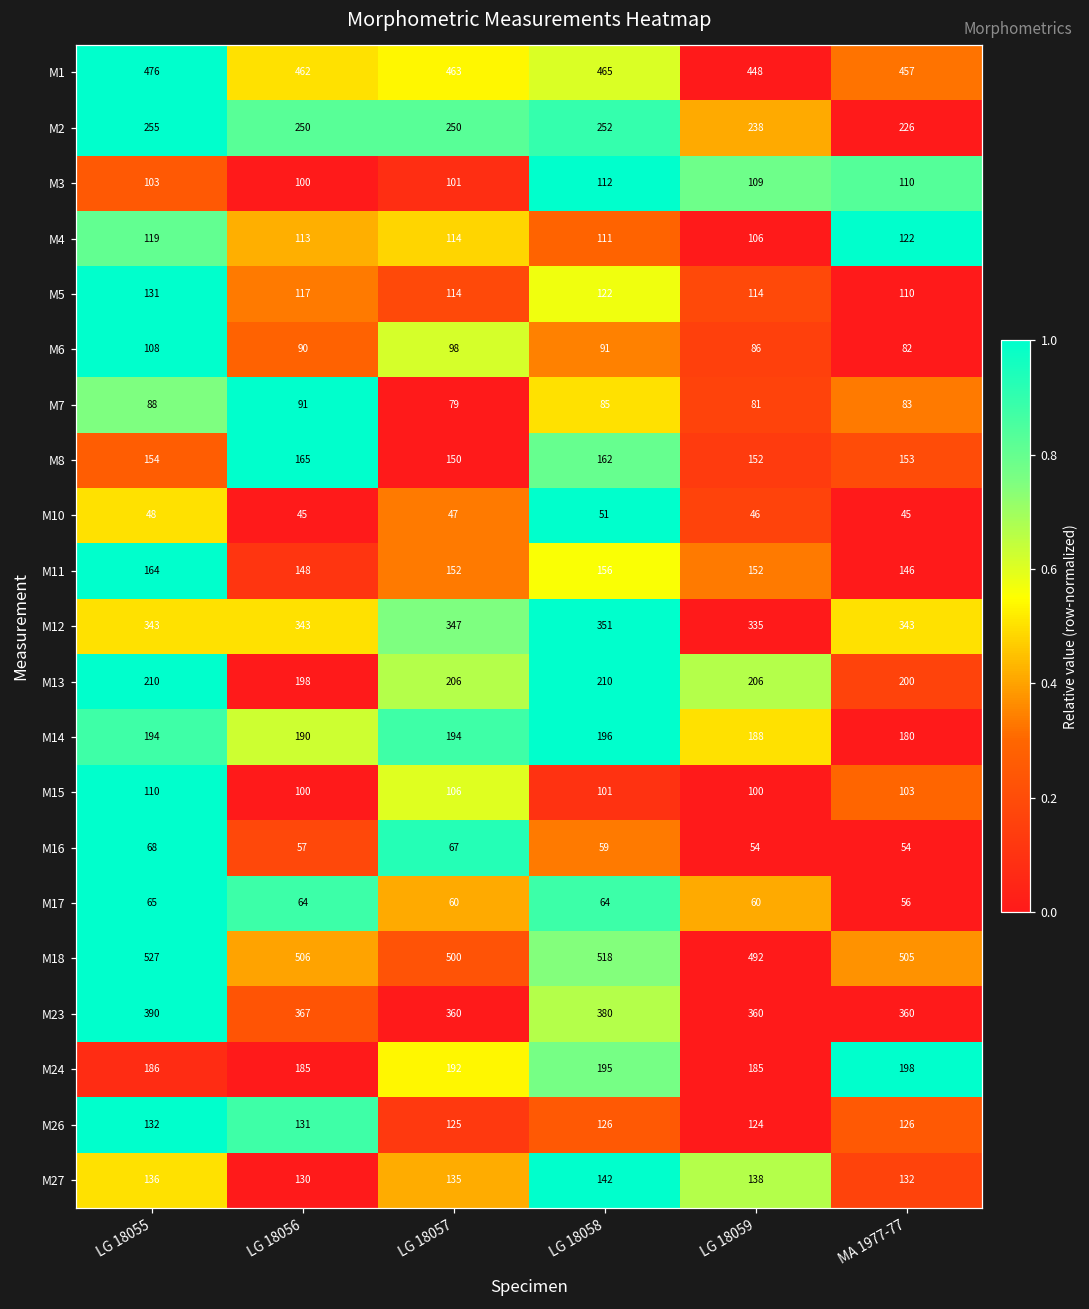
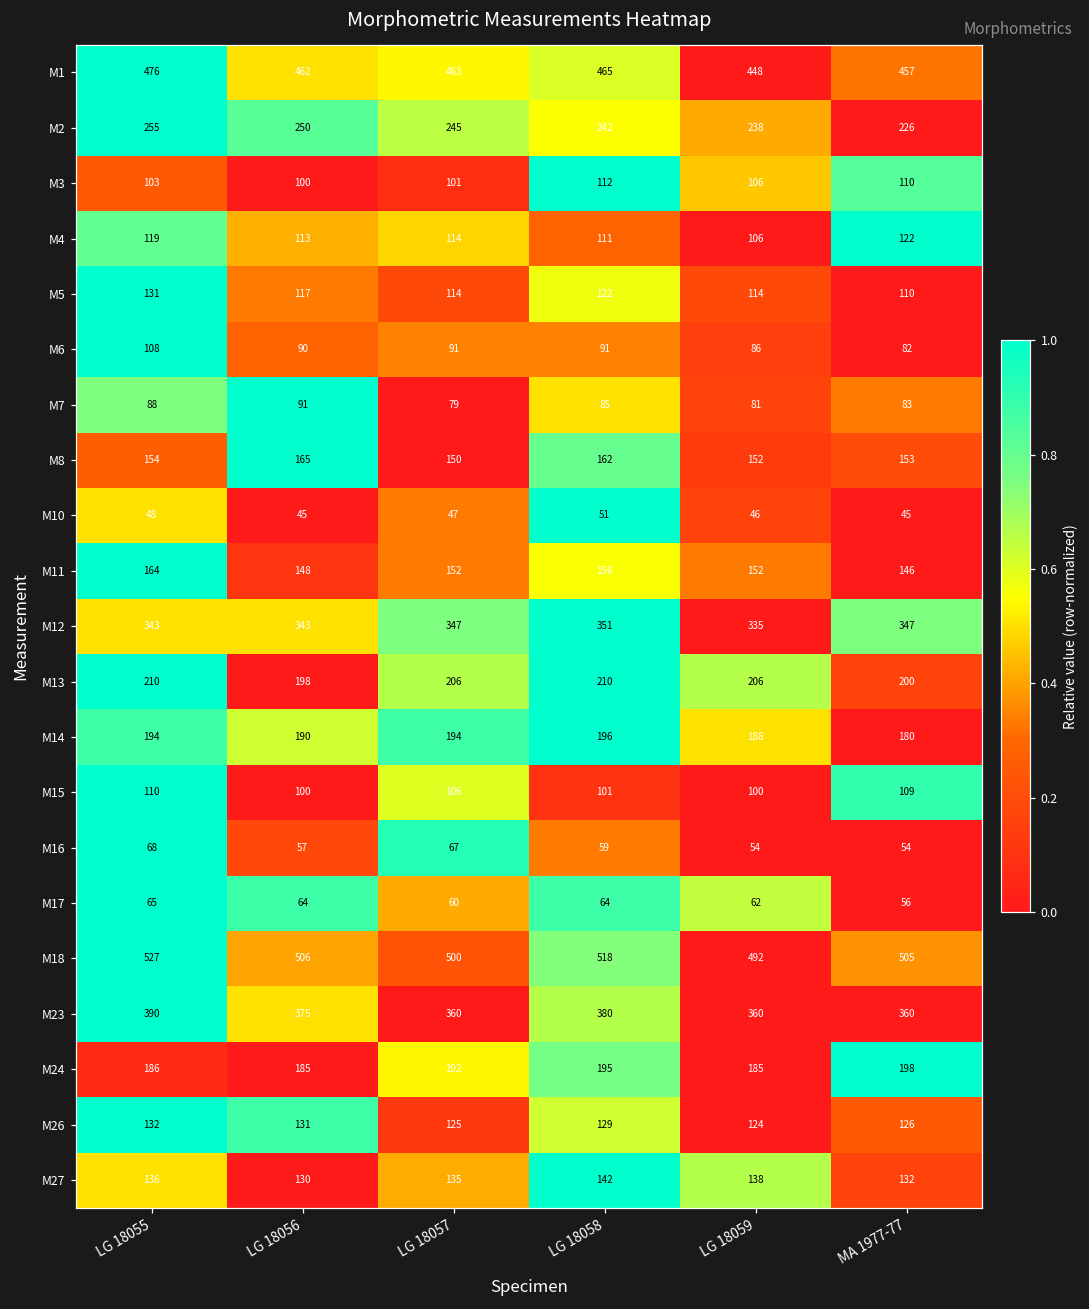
  {
    "M1": {
      "LG 18055": 476,
      "LG 18056": 462,
      "LG 18057": 463,
      "LG 18058": 465,
      "LG 18059": 448,
      "MA 1977-77": 457
    },
    "M2": {
      "LG 18055": 255,
      "LG 18056": 250,
-     "LG 18057": 250,
-     "LG 18058": 252,
+     "LG 18057": 245,
+     "LG 18058": 242,
      "LG 18059": 238,
      "MA 1977-77": 226
    },
    "M3": {
      "LG 18055": 103,
      "LG 18056": 100,
      "LG 18057": 101,
      "LG 18058": 112,
-     "LG 18059": 109,
+     "LG 18059": 106,
      "MA 1977-77": 110
    },
    "M4": {
      "LG 18055": 119,
      "LG 18056": 113,
      "LG 18057": 114,
      "LG 18058": 111,
      "LG 18059": 106,
      "MA 1977-77": 122
    },
    "M5": {
      "LG 18055": 131,
      "LG 18056": 117,
      "LG 18057": 114,
      "LG 18058": 122,
      "LG 18059": 114,
      "MA 1977-77": 110
    },
    "M6": {
      "LG 18055": 108,
      "LG 18056": 90,
-     "LG 18057": 98,
+     "LG 18057": 91,
      "LG 18058": 91,
      "LG 18059": 86,
      "MA 1977-77": 82
    },
    "M7": {
      "LG 18055": 88,
      "LG 18056": 91,
      "LG 18057": 79,
      "LG 18058": 85,
      "LG 18059": 81,
      "MA 1977-77": 83
    },
    "M8": {
      "LG 18055": 154,
      "LG 18056": 165,
      "LG 18057": 150,
      "LG 18058": 162,
      "LG 18059": 152,
      "MA 1977-77": 153
    },
    "M10": {
      "LG 18055": 48,
      "LG 18056": 45,
      "LG 18057": 47,
      "LG 18058": 51,
      "LG 18059": 46,
      "MA 1977-77": 45
    },
    "M11": {
      "LG 18055": 164,
      "LG 18056": 148,
      "LG 18057": 152,
      "LG 18058": 156,
      "LG 18059": 152,
      "MA 1977-77": 146
    },
    "M12": {
      "LG 18055": 343,
      "LG 18056": 343,
      "LG 18057": 347,
      "LG 18058": 351,
      "LG 18059": 335,
-     "MA 1977-77": 343
+     "MA 1977-77": 347
    },
    "M13": {
      "LG 18055": 210,
      "LG 18056": 198,
      "LG 18057": 206,
      "LG 18058": 210,
      "LG 18059": 206,
      "MA 1977-77": 200
    },
    "M14": {
      "LG 18055": 194,
      "LG 18056": 190,
      "LG 18057": 194,
      "LG 18058": 196,
      "LG 18059": 188,
      "MA 1977-77": 180
    },
    "M15": {
      "LG 18055": 110,
      "LG 18056": 100,
      "LG 18057": 106,
      "LG 18058": 101,
      "LG 18059": 100,
-     "MA 1977-77": 103
+     "MA 1977-77": 109
    },
    "M16": {
      "LG 18055": 68,
      "LG 18056": 57,
      "LG 18057": 67,
      "LG 18058": 59,
      "LG 18059": 54,
      "MA 1977-77": 54
    },
    "M17": {
      "LG 18055": 65,
      "LG 18056": 64,
      "LG 18057": 60,
      "LG 18058": 64,
-     "LG 18059": 60,
+     "LG 18059": 62,
      "MA 1977-77": 56
    },
    "M18": {
      "LG 18055": 527,
      "LG 18056": 506,
      "LG 18057": 500,
      "LG 18058": 518,
      "LG 18059": 492,
      "MA 1977-77": 505
    },
    "M23": {
      "LG 18055": 390,
-     "LG 18056": 367,
+     "LG 18056": 375,
      "LG 18057": 360,
      "LG 18058": 380,
      "LG 18059": 360,
      "MA 1977-77": 360
    },
    "M24": {
      "LG 18055": 186,
      "LG 18056": 185,
      "LG 18057": 192,
      "LG 18058": 195,
      "LG 18059": 185,
      "MA 1977-77": 198
    },
    "M26": {
      "LG 18055": 132,
      "LG 18056": 131,
      "LG 18057": 125,
-     "LG 18058": 126,
+     "LG 18058": 129,
      "LG 18059": 124,
      "MA 1977-77": 126
    },
    "M27": {
      "LG 18055": 136,
      "LG 18056": 130,
      "LG 18057": 135,
      "LG 18058": 142,
      "LG 18059": 138,
      "MA 1977-77": 132
    }
  }
